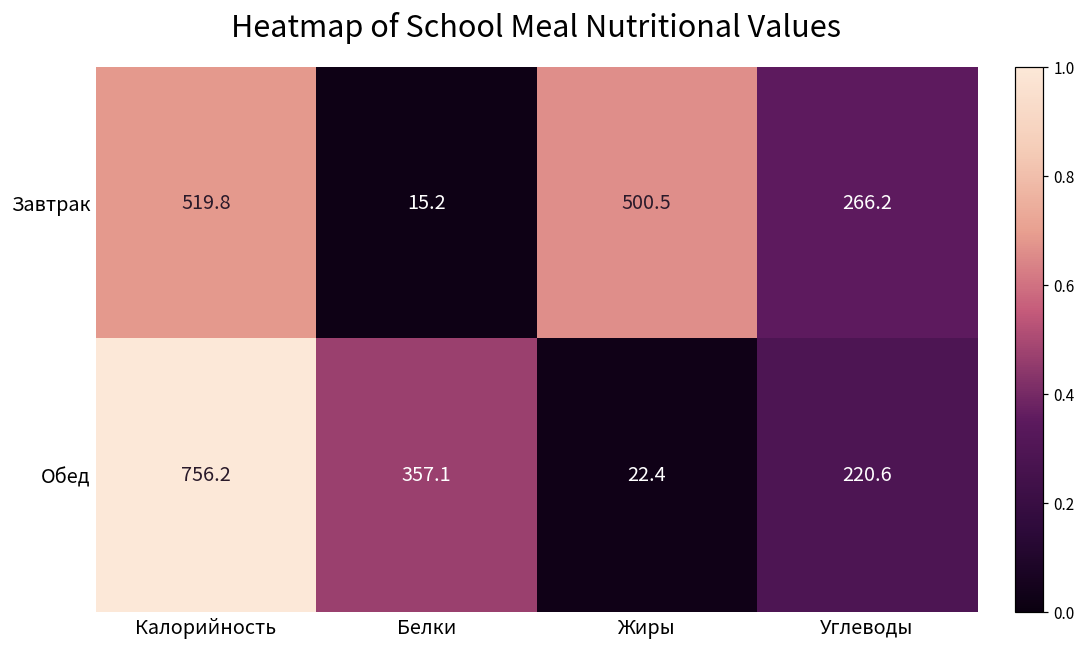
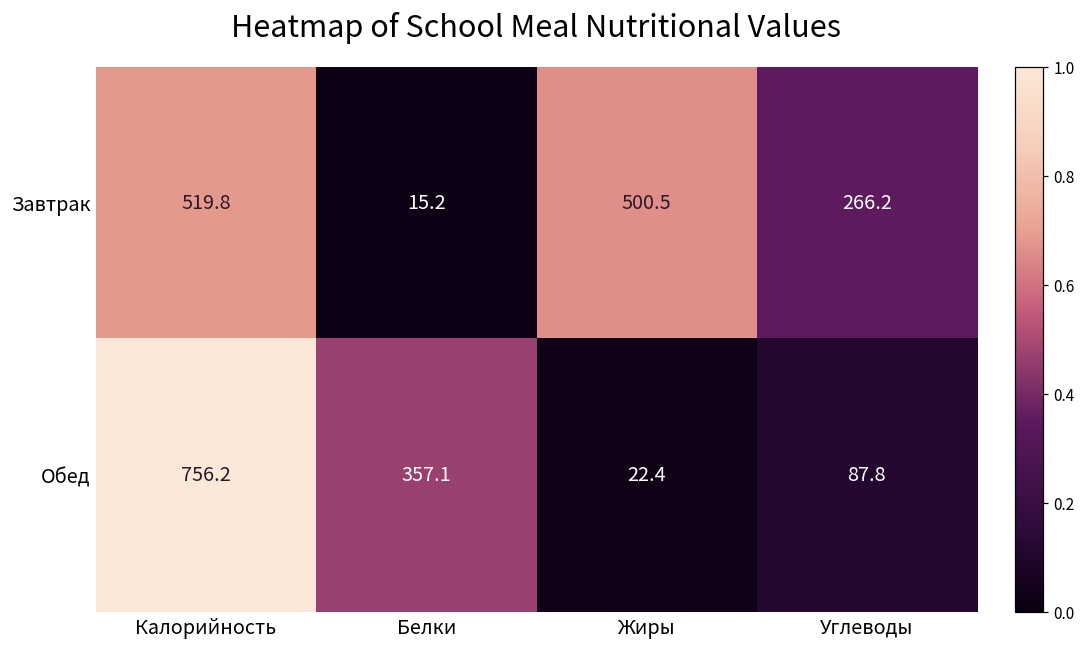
  {
    "Завтрак": {
      "Калорийность": 519.8,
      "Белки": 15.2,
      "Жиры": 500.5,
      "Углеводы": 266.2
    },
    "Обед": {
      "Калорийность": 756.2,
      "Белки": 357.1,
      "Жиры": 22.4,
-     "Углеводы": 220.6
+     "Углеводы": 87.8
    }
  }
